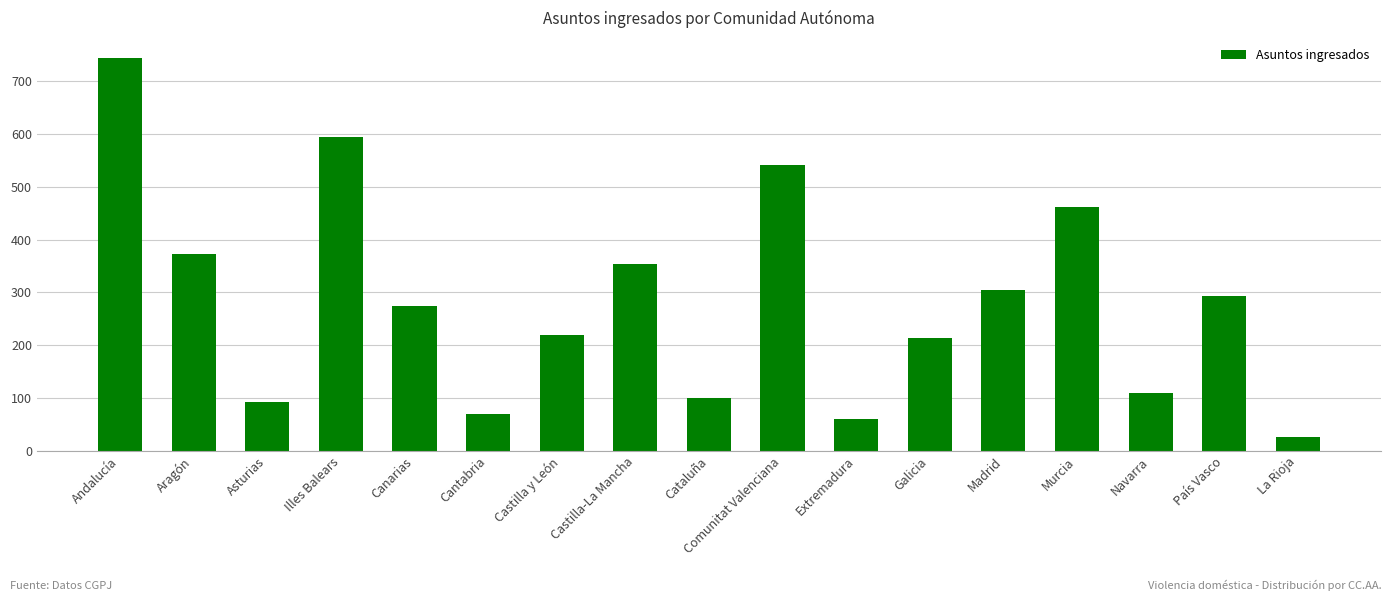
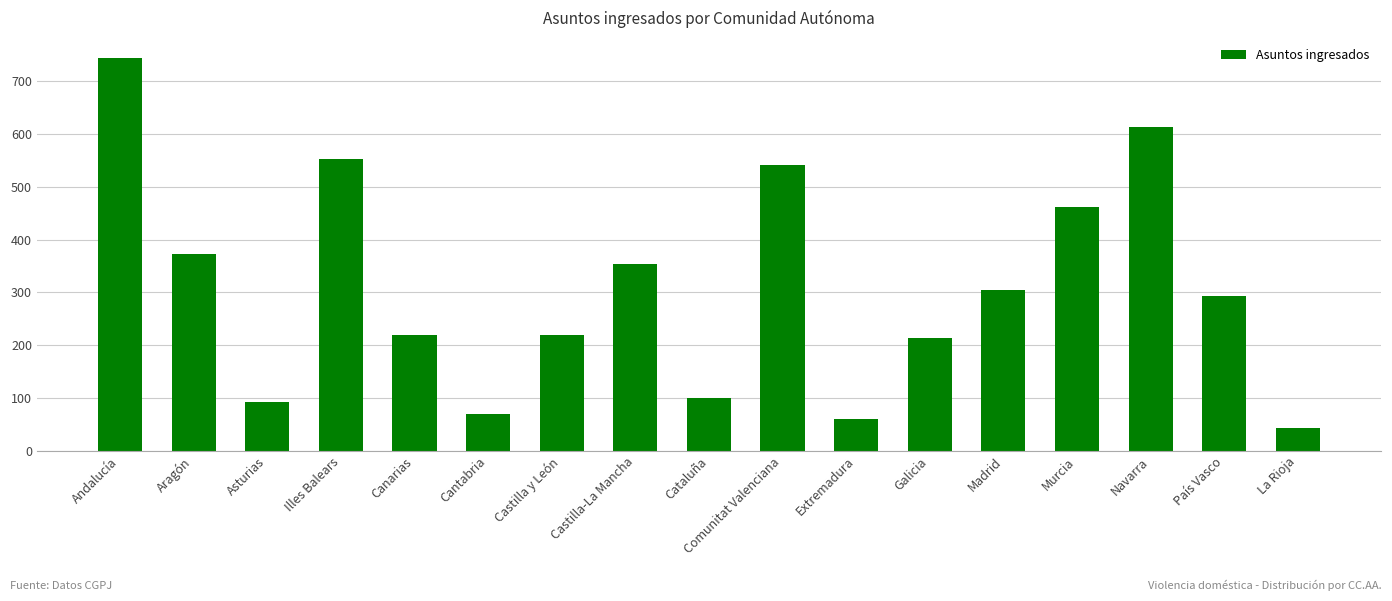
  {
    "Andalucía": 740,
    "Aragón": 370,
    "Asturias": 90,
-   "Illes Balears": 590,
-   "Canarias": 270,
+   "Illes Balears": 550,
+   "Canarias": 220,
    "Cantabria": 70,
    "Castilla y León": 220,
    "Castilla-La Mancha": 350,
    "Cataluña": 100,
    "Comunitat Valenciana": 540,
    "Extremadura": 60,
    "Galicia": 210,
    "Madrid": 300,
    "Murcia": 460,
-   "Navarra": 110,
+   "Navarra": 610,
    "País Vasco": 290,
-   "La Rioja": 30
+   "La Rioja": 40
  }
